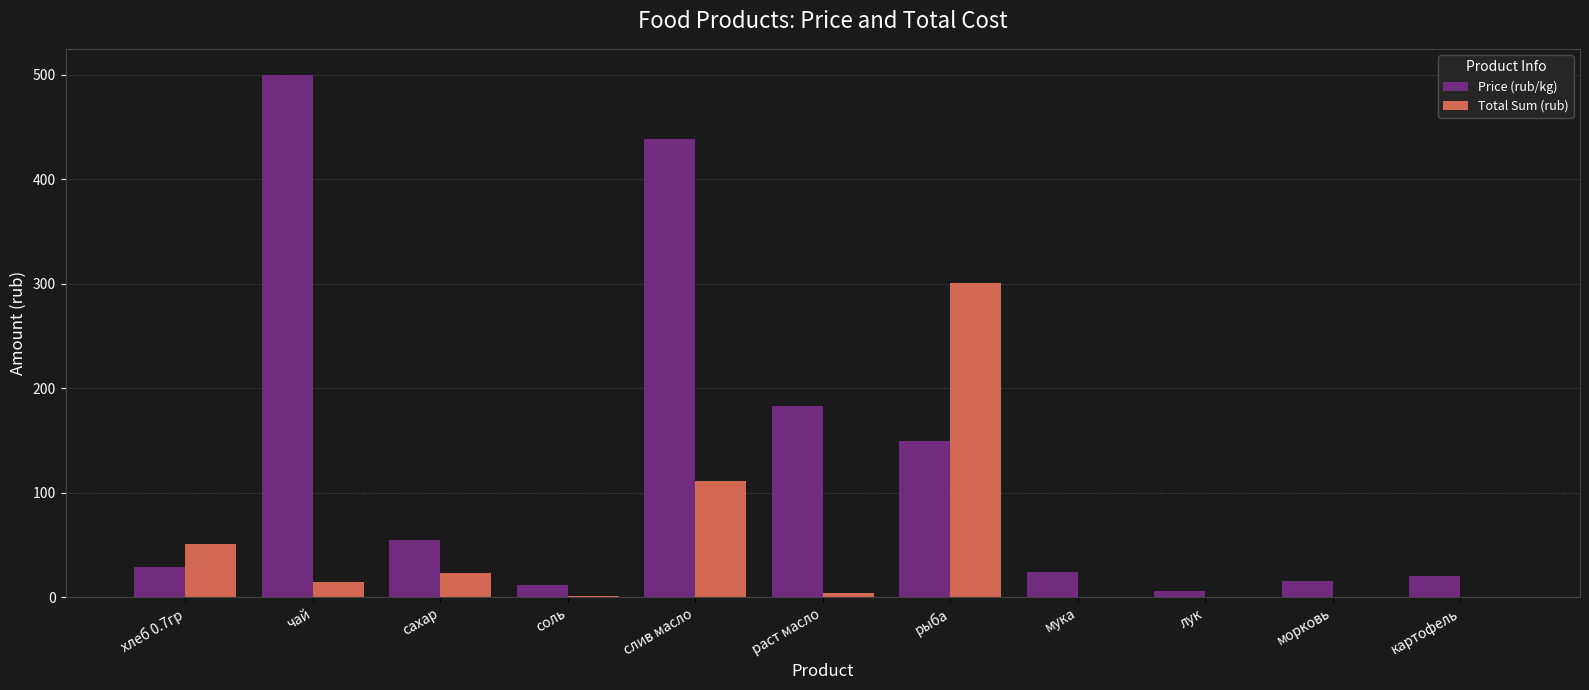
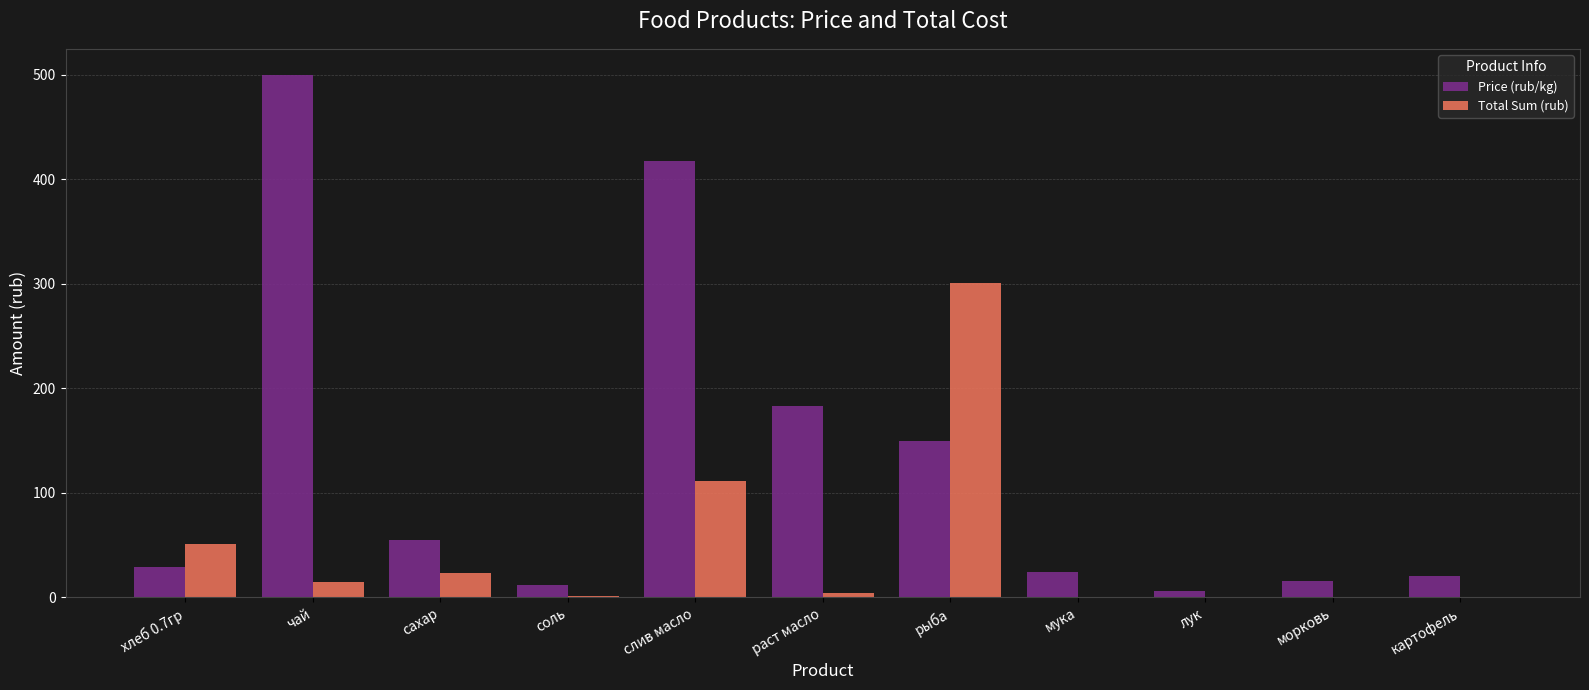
  {
    "Price (rub/kg)": {
      "хлеб 0.7гр": 29,
      "чай": 500,
      "сахар": 55,
      "соль": 12,
-     "слив масло": 439,
+     "слив масло": 418,
      "раст масло": 183,
      "рыба": 150,
      "мука": 24,
      "лук": 6,
      "морковь": 16,
      "картофель": 20
    },
    "Total Sum (rub)": {
      "хлеб 0.7гр": 51,
      "чай": 15,
      "сахар": 23,
      "слив масло": 111,
      "раст масло": 4,
      "рыба": 301,
      "мука": 0,
      "лук": 0,
      "морковь": 0,
      "картофель": 0
    }
  }
